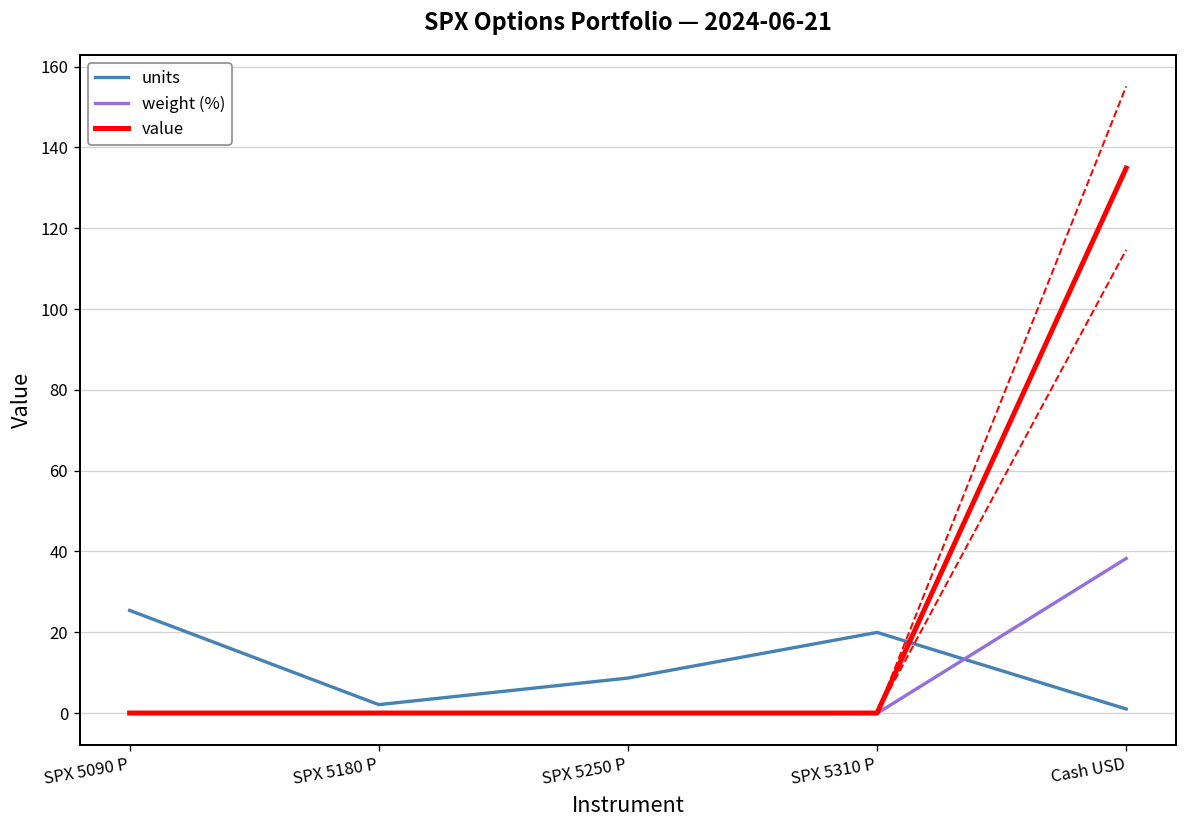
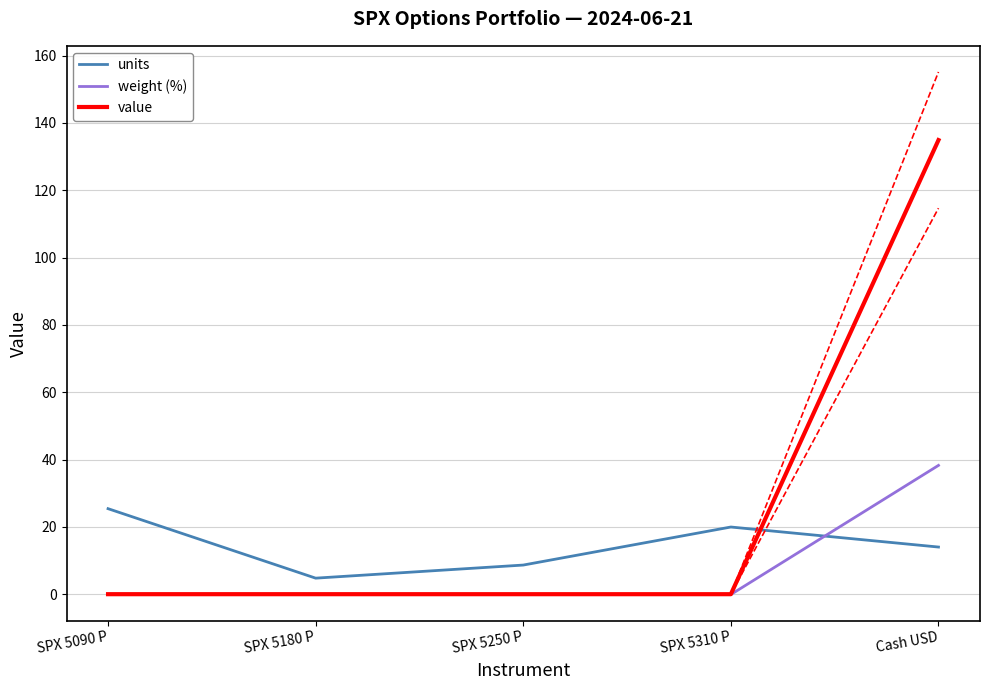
  {
    "units": {
      "SPX 5090 P": 25,
-     "SPX 5180 P": 2,
+     "SPX 5180 P": 5,
      "SPX 5250 P": 9,
      "SPX 5310 P": 20,
-     "Cash USD": 1
+     "Cash USD": 14
    },
    "weight (%)": {
      "Cash USD": 38
    }
  }
